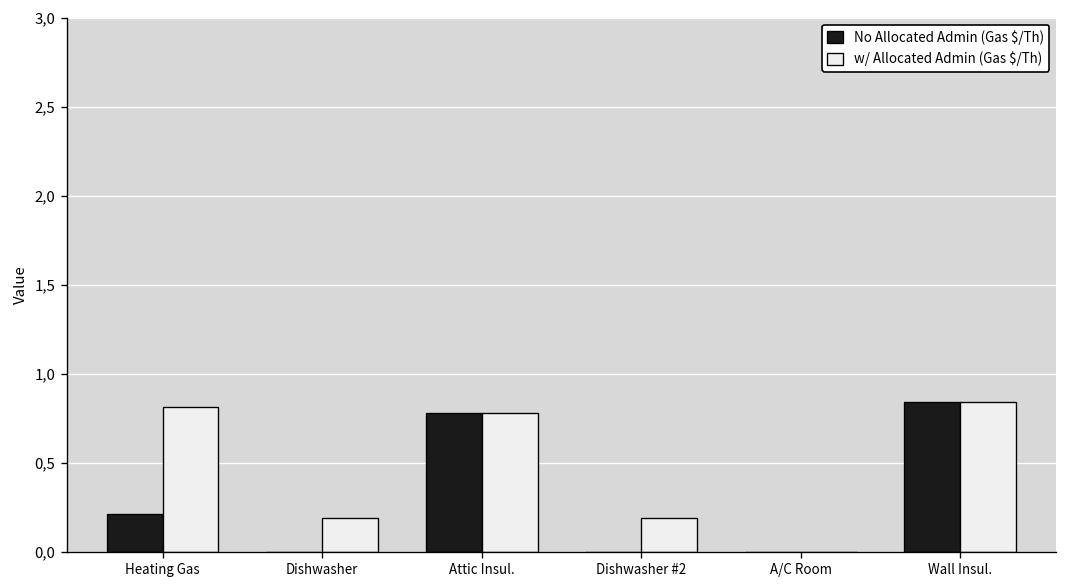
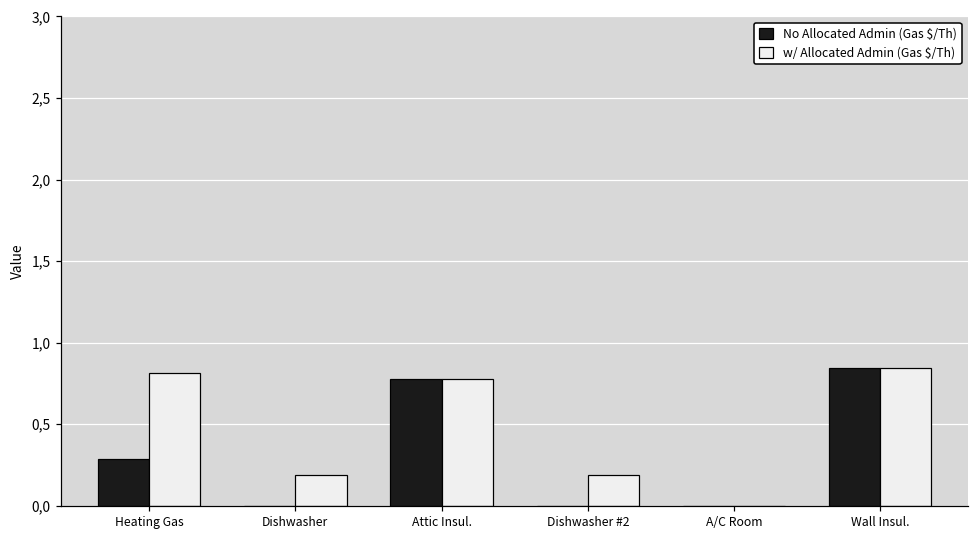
  {
    "No Allocated Admin (Gas $/Th)": {
-     "Heating Gas": 2.1,
+     "Heating Gas": 2.9,
      "Dishwasher": 0.0,
      "Attic Insul.": 7.8,
      "Dishwasher #2": 0.0,
      "A/C Room": 0.0,
      "Wall Insul.": 8.4
    },
    "w/ Allocated Admin (Gas $/Th)": {
      "Heating Gas": 8.1,
      "Dishwasher": 1.9,
      "Attic Insul.": 7.8,
      "Dishwasher #2": 1.9,
      "A/C Room": 0.0,
      "Wall Insul.": 8.4
    }
  }
